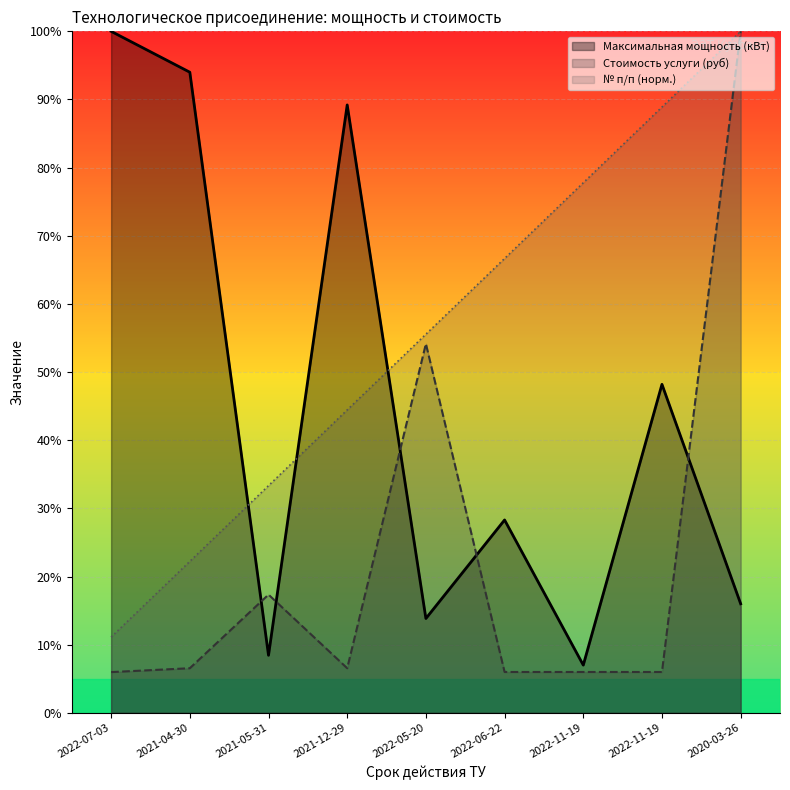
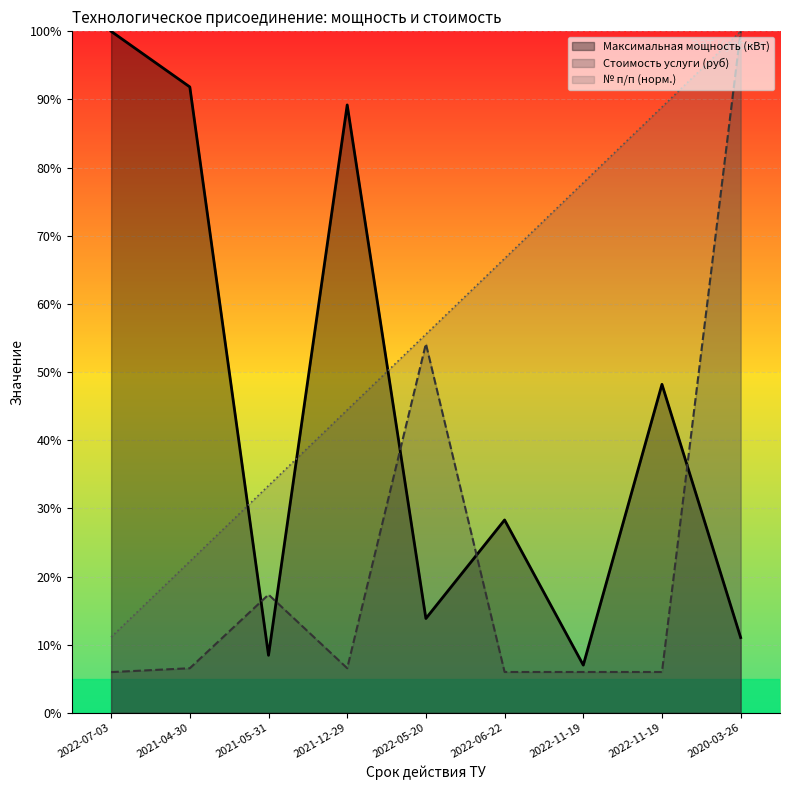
  {
    "Максимальная мощность (кВт)": {
      "2022-07-03": "100%",
-     "2021-04-30": "94%",
+     "2021-04-30": "92%",
      "2021-05-31": "8%",
      "2021-12-29": "89%",
      "2022-05-20": "14%",
      "2022-06-22": "28%",
-     "2020-03-26": "16%"
+     "2020-03-26": "11%"
    }
  }
